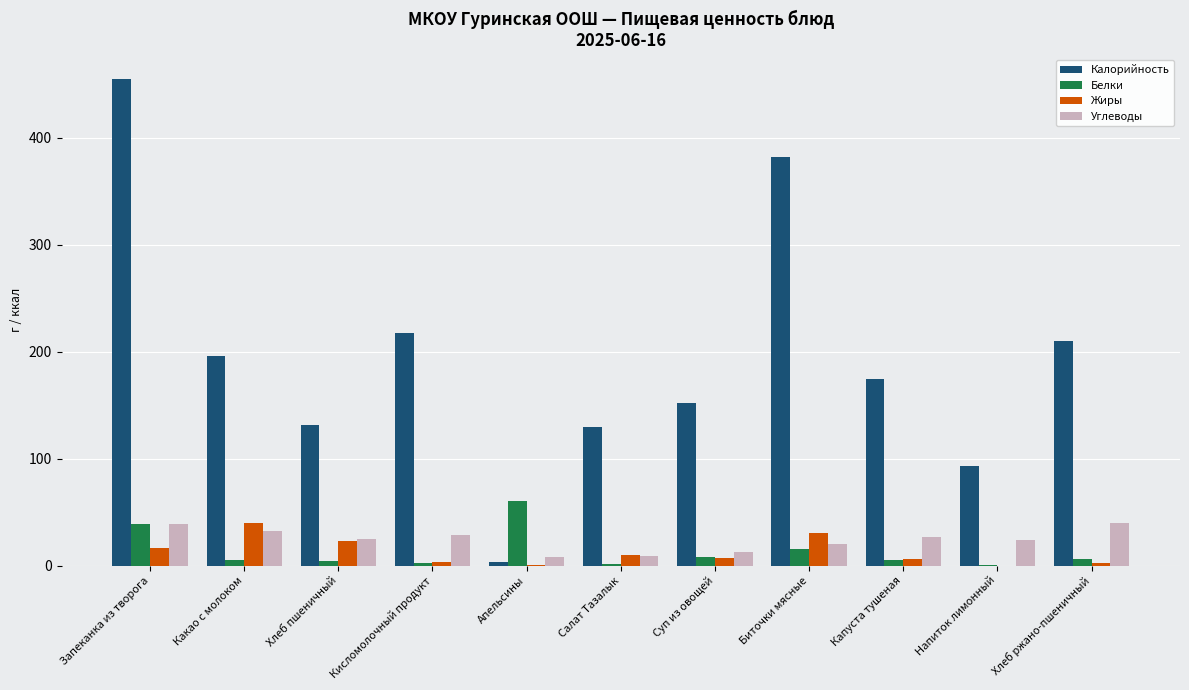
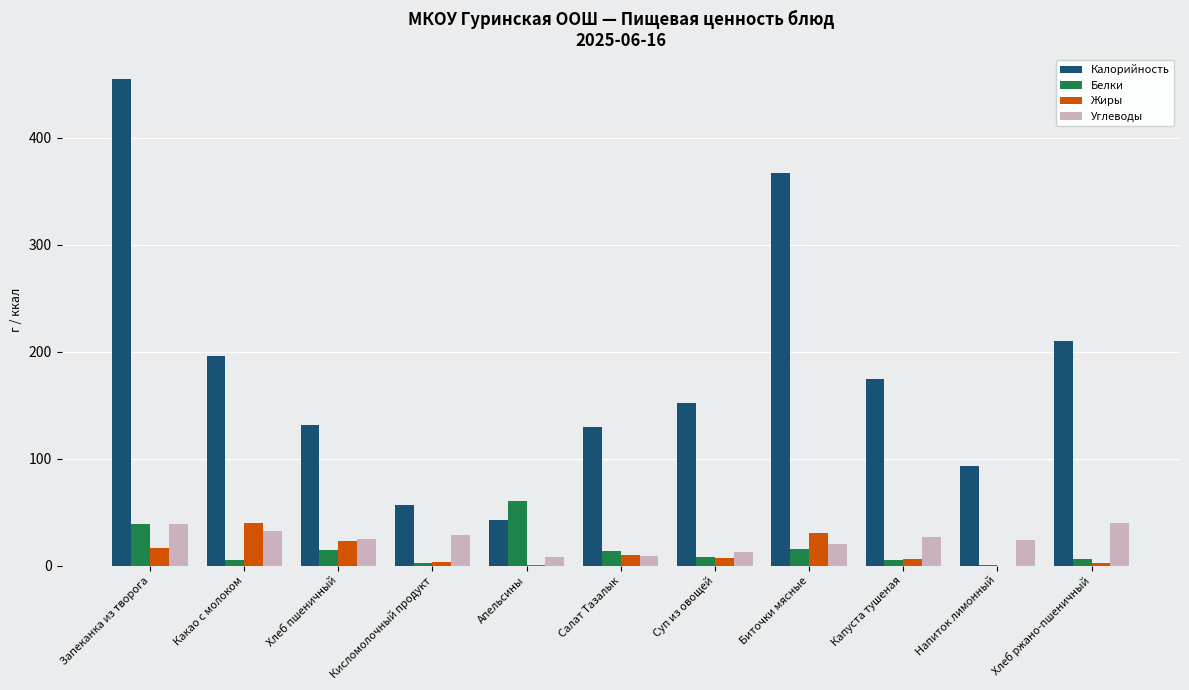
  {
    "Калорийность": {
      "Запеканка из творога": 455,
      "Какао с молоком": 196,
      "Хлеб пшеничный": 131,
-     "Кисломолочный продукт": 218,
-     "Апельсины": 4,
+     "Кисломолочный продукт": 56,
+     "Апельсины": 43,
      "Салат Тазалык": 130,
      "Суп из овощей": 152,
-     "Биточки мясные": 382,
+     "Биточки мясные": 367,
      "Капуста тушеная": 174,
      "Напиток лимонный": 93,
      "Хлеб ржано-пшеничный": 210
    },
    "Белки": {
      "Запеканка из творога": 39,
      "Какао с молоком": 5,
-     "Хлеб пшеничный": 4,
+     "Хлеб пшеничный": 14,
      "Кисломолочный продукт": 3,
      "Апельсины": 60,
-     "Салат Тазалык": 1,
+     "Салат Тазалык": 13,
      "Суп из овощей": 8,
      "Биточки мясные": 16,
      "Капуста тушеная": 5,
      "Хлеб ржано-пшеничный": 6
    },
    "Жиры": {
      "Запеканка из творога": 16,
      "Какао с молоком": 40,
      "Хлеб пшеничный": 23,
      "Кисломолочный продукт": 3,
      "Салат Тазалык": 10,
      "Суп из овощей": 7,
      "Биточки мясные": 31,
      "Капуста тушеная": 6,
      "Напиток лимонный": 0,
      "Хлеб ржано-пшеничный": 2
    },
    "Углеводы": {
      "Запеканка из творога": 39,
      "Какао с молоком": 33,
      "Хлеб пшеничный": 25,
      "Кисломолочный продукт": 28,
      "Апельсины": 8,
      "Салат Тазалык": 9,
      "Суп из овощей": 13,
      "Биточки мясные": 20,
      "Капуста тушеная": 27,
      "Напиток лимонный": 24,
      "Хлеб ржано-пшеничный": 40
    }
  }
